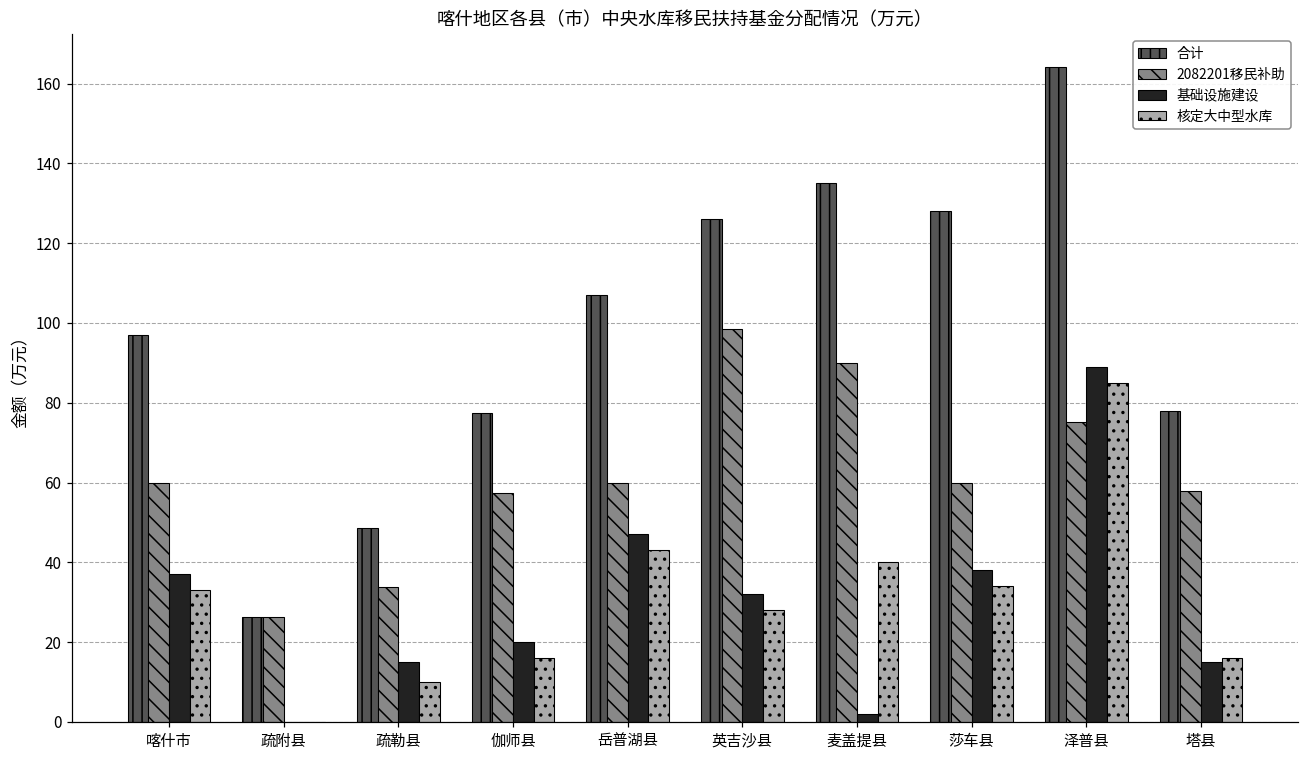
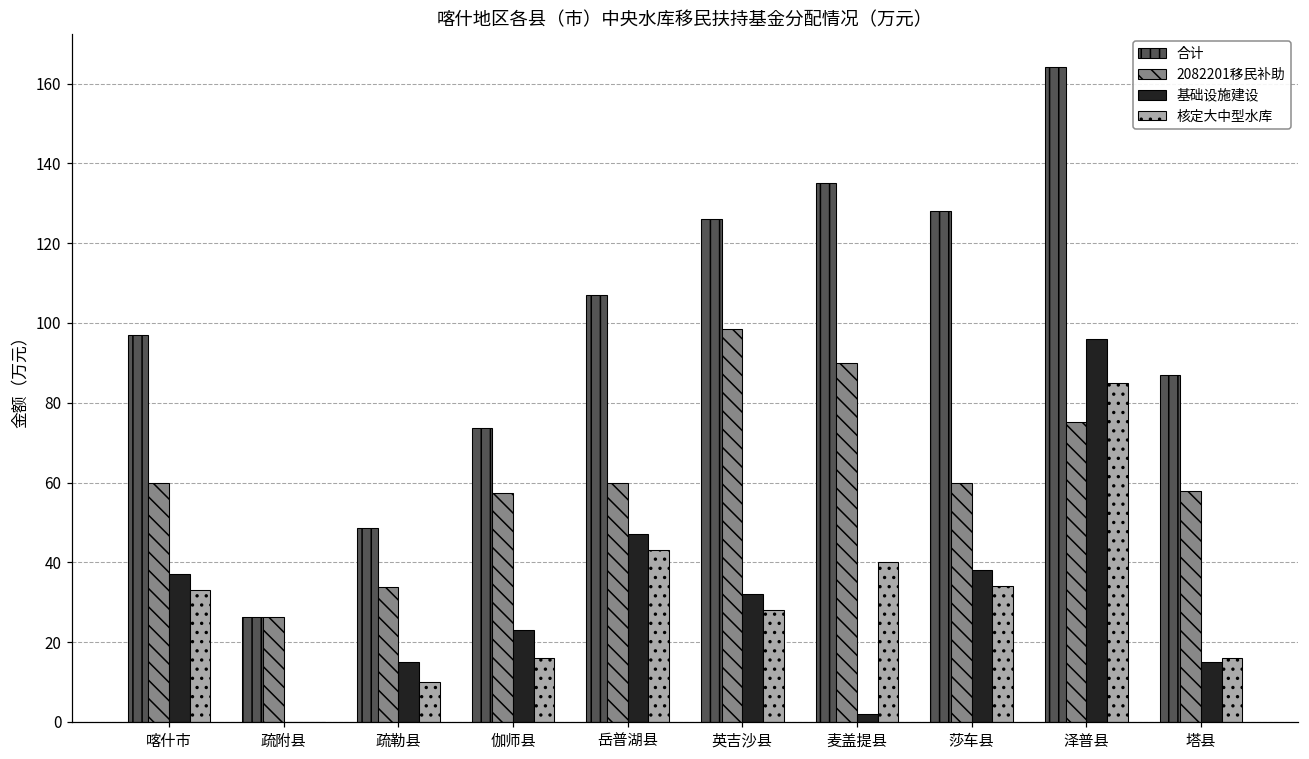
  {
    "合计": {
      "喀什市": 97,
      "疏附县": 26,
      "疏勒县": 49,
-     "伽师县": 77,
+     "伽师县": 74,
      "岳普湖县": 107,
      "英吉沙县": 126,
      "麦盖提县": 135,
      "莎车县": 128,
      "泽普县": 164,
-     "塔县": 78
+     "塔县": 87
    },
    "基础设施建设": {
      "喀什市": 37,
      "疏附县": 0,
      "疏勒县": 15,
-     "伽师县": 20,
+     "伽师县": 23,
      "岳普湖县": 47,
      "英吉沙县": 32,
      "麦盖提县": 2,
      "莎车县": 38,
-     "泽普县": 89,
+     "泽普县": 96,
      "塔县": 15
    }
  }
